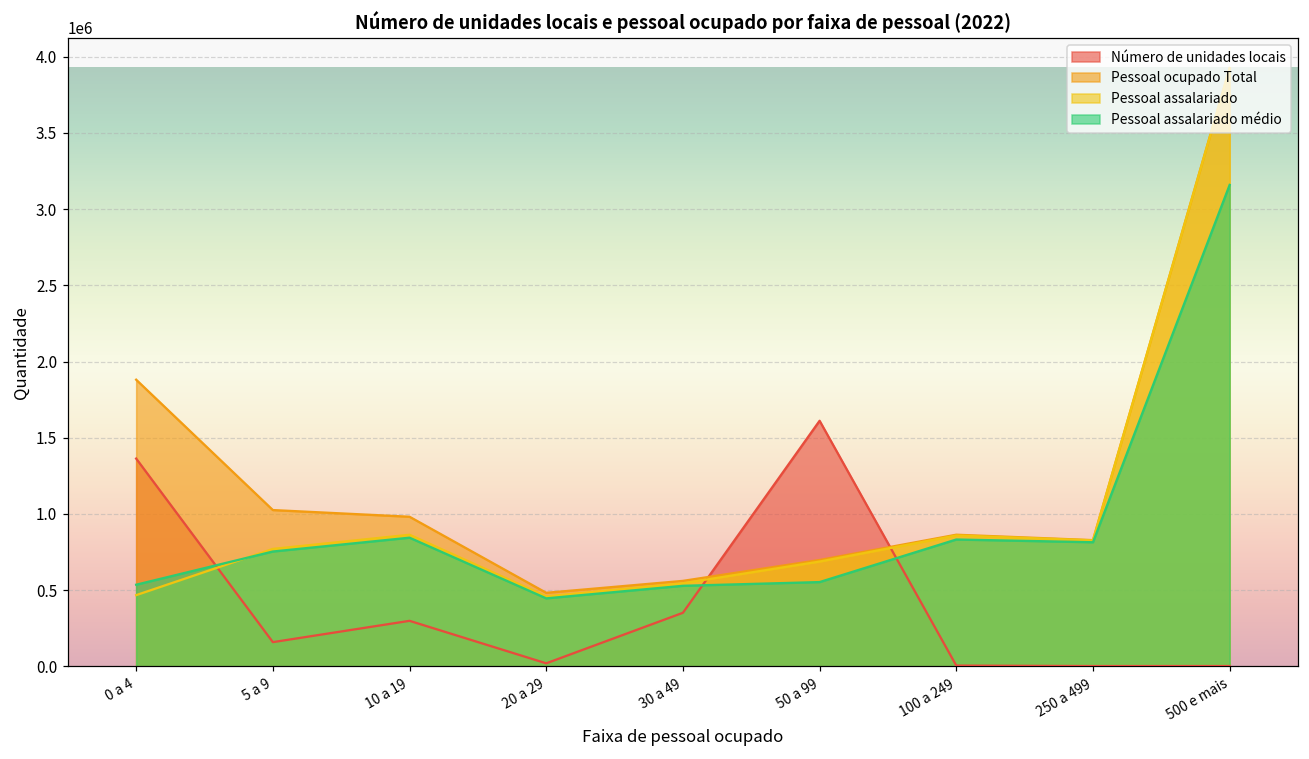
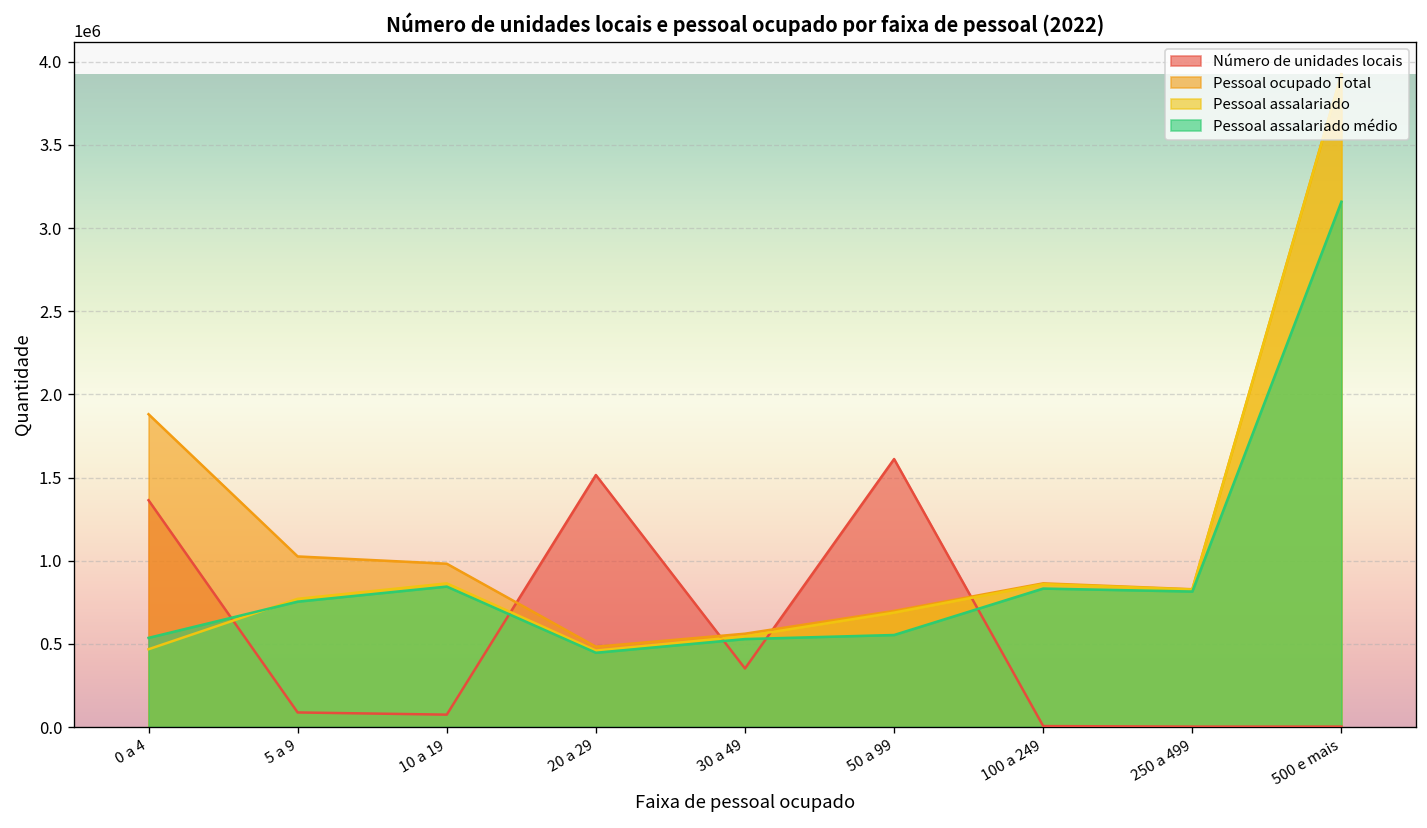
  {
    "Número de unidades locais": {
      "0 a 4": 1360000,
-     "5 a 9": 160000,
-     "10 a 19": 300000,
-     "20 a 29": 20000,
+     "5 a 9": 90000,
+     "10 a 19": 70000,
+     "20 a 29": 1520000,
      "30 a 49": 350000,
      "50 a 99": 1610000,
      "100 a 249": 10000,
      "250 a 499": 0,
      "500 e mais": 0
    },
    "Pessoal assalariado médio": {
      "0 a 4": 540000,
      "10 a 19": 840000,
      "50 a 99": 550000,
      "100 a 249": 830000,
      "500 e mais": 3160000
    }
  }
